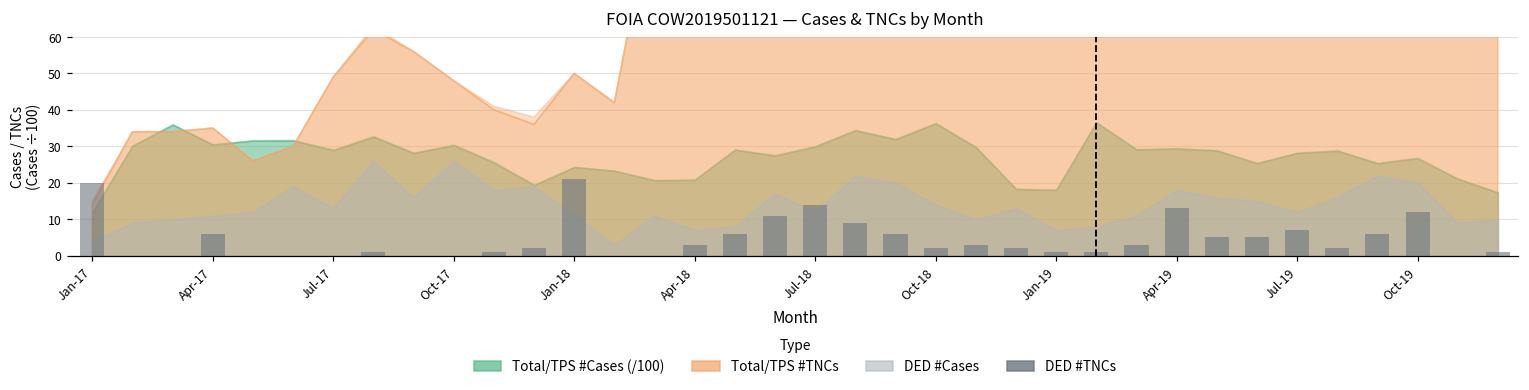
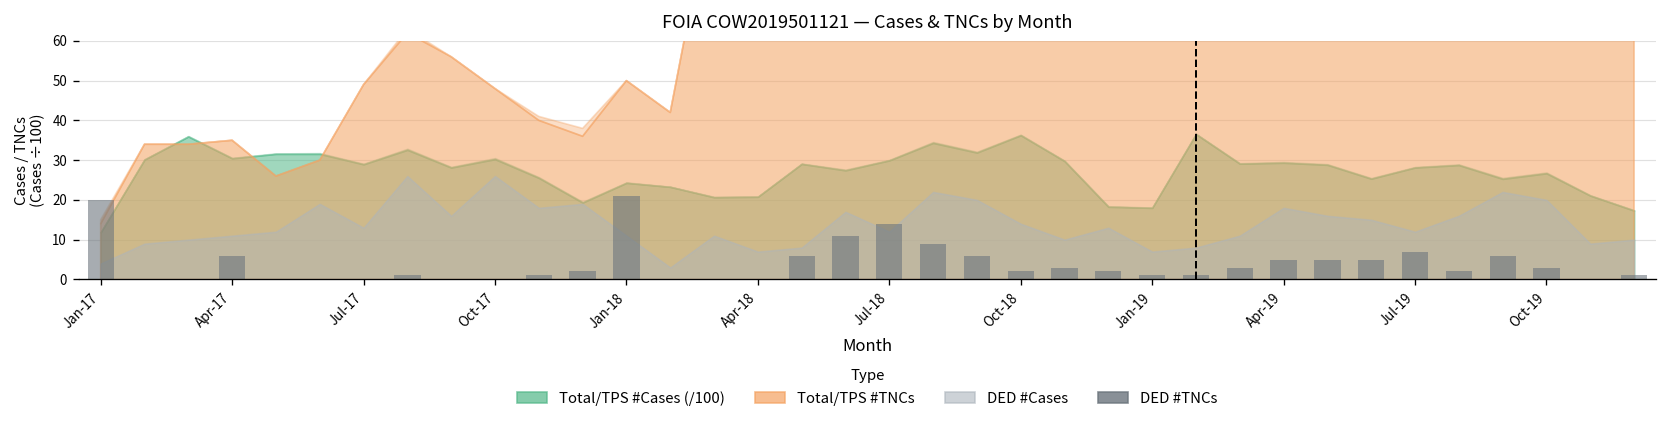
  {
    "DED #TNCs": {
      "Jan-17": 20,
      "Apr-17": 6,
      "Jul-17": 0,
      "Oct-17": 0,
      "Jan-18": 21,
-     "Apr-18": 3,
+     "Apr-18": 0,
      "Jul-18": 14,
      "Oct-18": 2,
      "Jan-19": 1,
-     "Apr-19": 13,
+     "Apr-19": 5,
      "Jul-19": 7,
-     "Oct-19": 12
+     "Oct-19": 3
    }
  }
